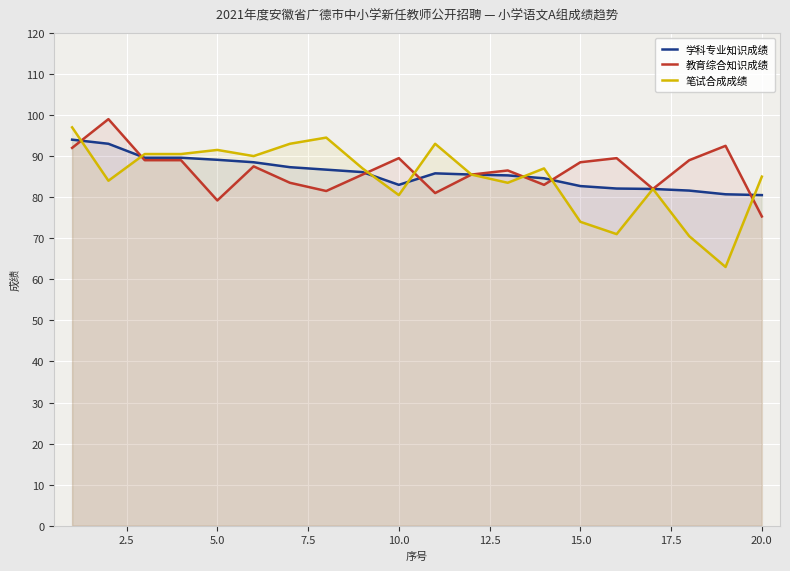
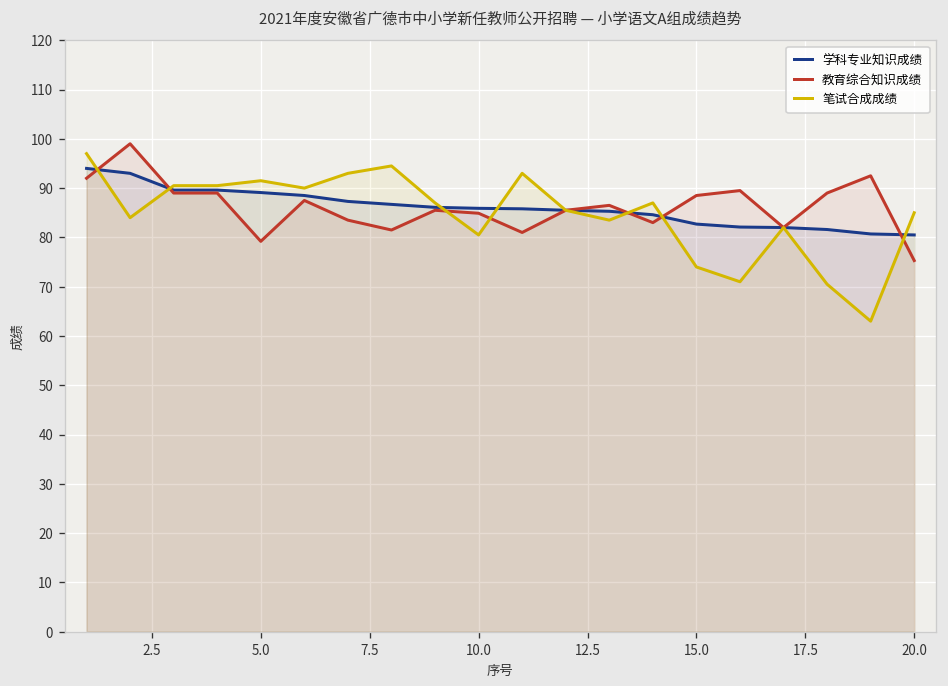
  {
    "学科专业知识成绩": {
      "5.0": 89,
-     "10.0": 83,
+     "10.0": 86,
      "15.0": 83,
      "20.0": 81
    },
    "教育综合知识成绩": {
      "5.0": 79,
-     "10.0": 90,
+     "10.0": 85,
      "15.0": 89,
      "20.0": 75
    },
    "笔试合成成绩": {
      "5.0": 92,
      "10.0": 81,
      "15.0": 74,
      "20.0": 85
    }
  }
